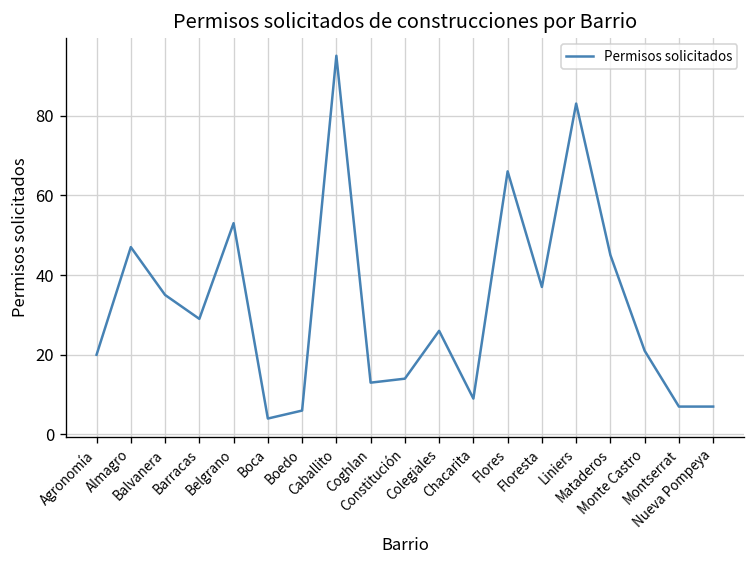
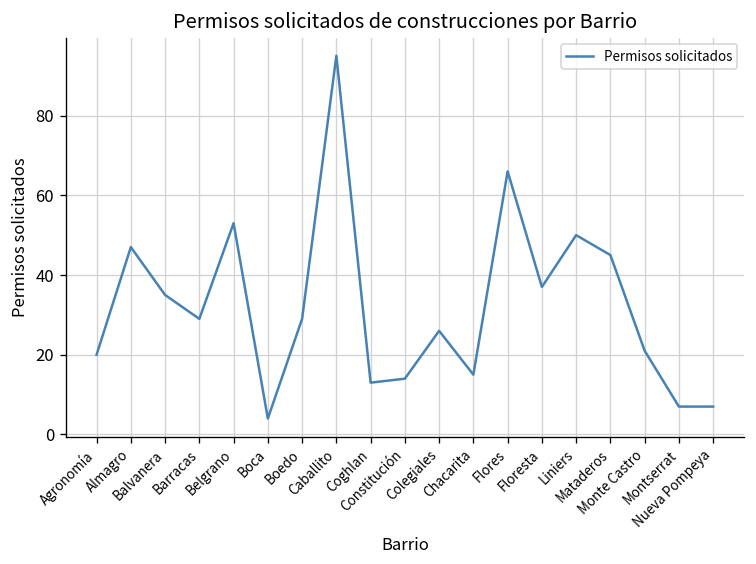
  {
    "Agronomía": 20,
    "Almagro": 47,
    "Balvanera": 35,
    "Barracas": 29,
    "Belgrano": 53,
    "Boca": 4,
-   "Boedo": 6,
+   "Boedo": 29,
    "Caballito": 95,
    "Coghlan": 13,
    "Constitución": 14,
    "Colegiales": 26,
-   "Chacarita": 9,
+   "Chacarita": 15,
    "Flores": 66,
    "Floresta": 37,
-   "Liniers": 83,
+   "Liniers": 50,
    "Mataderos": 45,
    "Monte Castro": 21,
    "Montserrat": 7,
    "Nueva Pompeya": 7
  }
